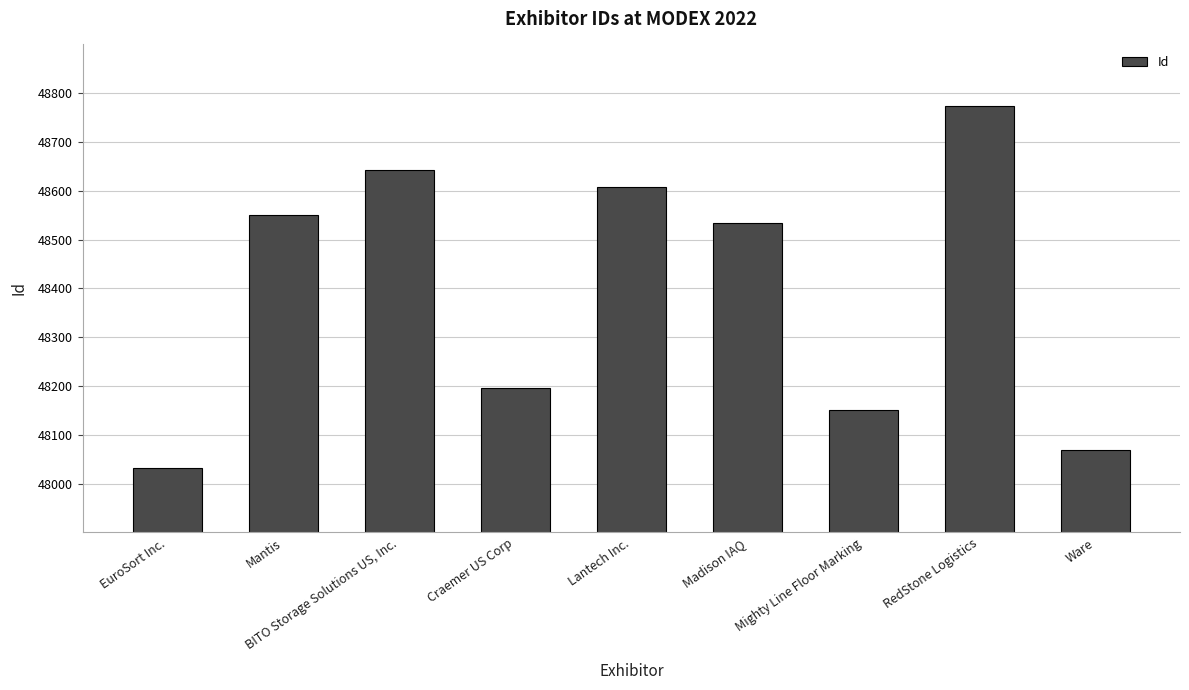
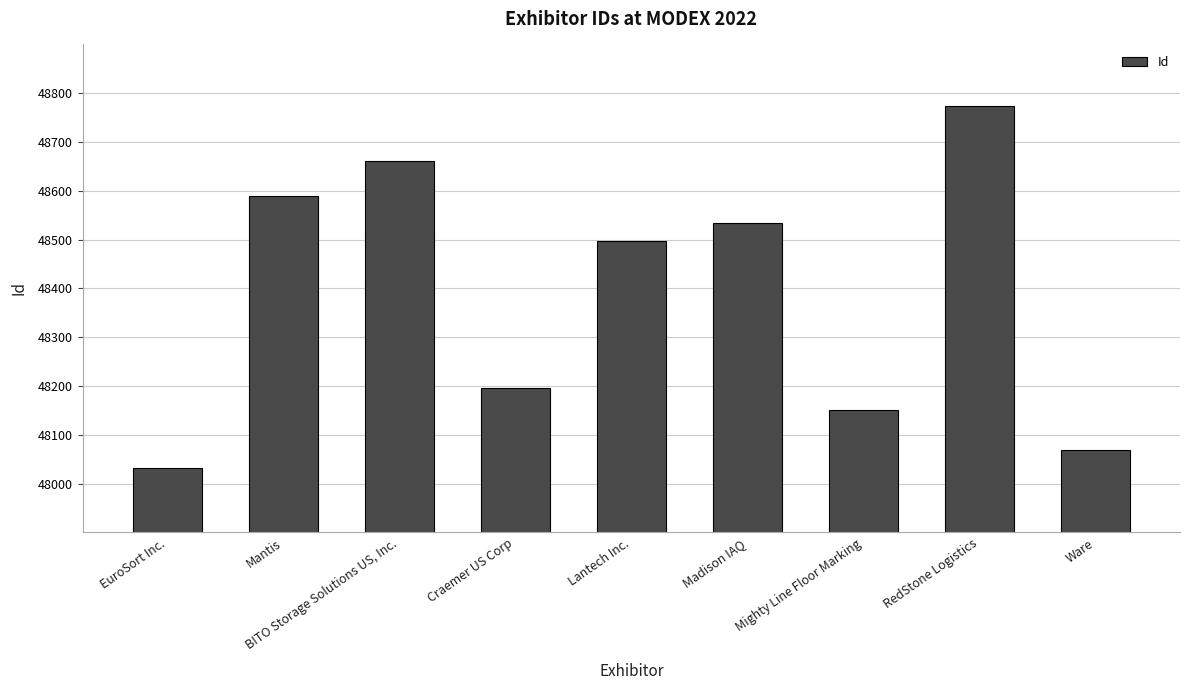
  {
    "EuroSort Inc.": 48030,
-   "Mantis": 48550,
-   "BITO Storage Solutions US, Inc.": 48640,
+   "Mantis": 48590,
+   "BITO Storage Solutions US, Inc.": 48660,
    "Craemer US Corp": 48200,
-   "Lantech Inc.": 48610,
+   "Lantech Inc.": 48500,
    "Madison IAQ": 48540,
    "Mighty Line Floor Marking": 48150,
    "RedStone Logistics": 48770,
    "Ware": 48070
  }
